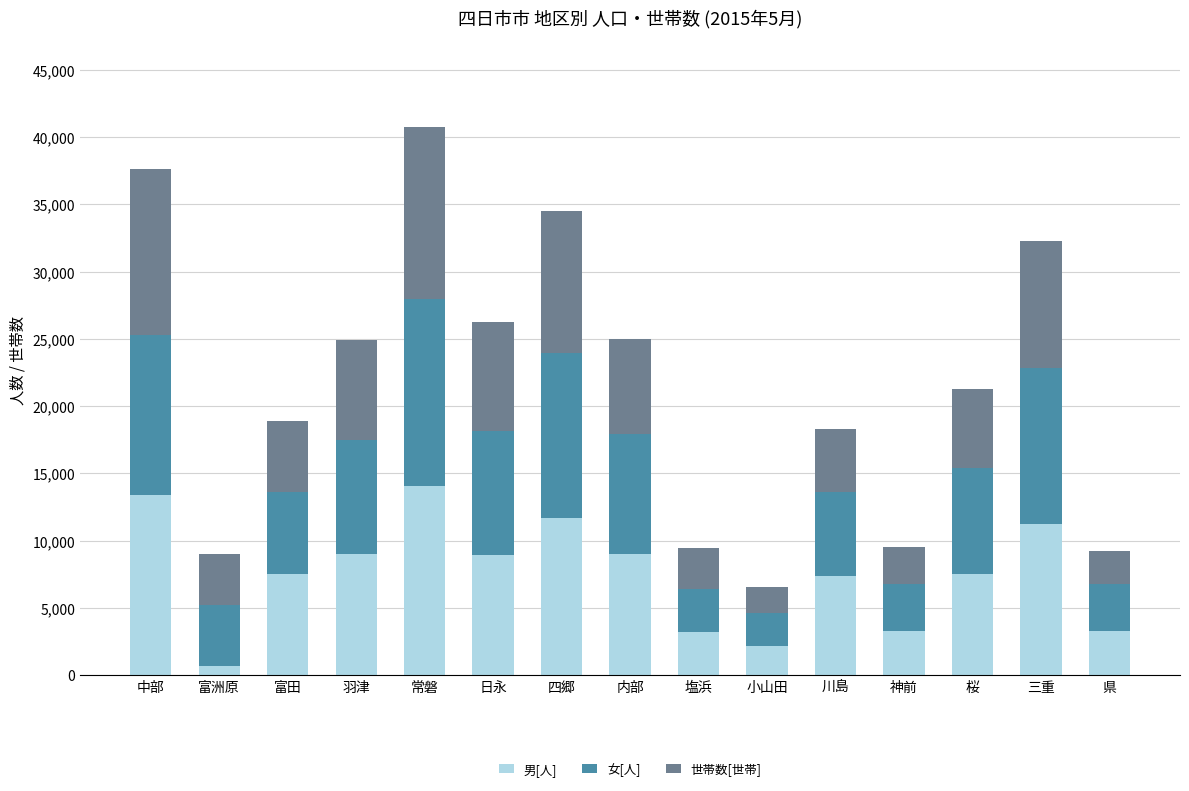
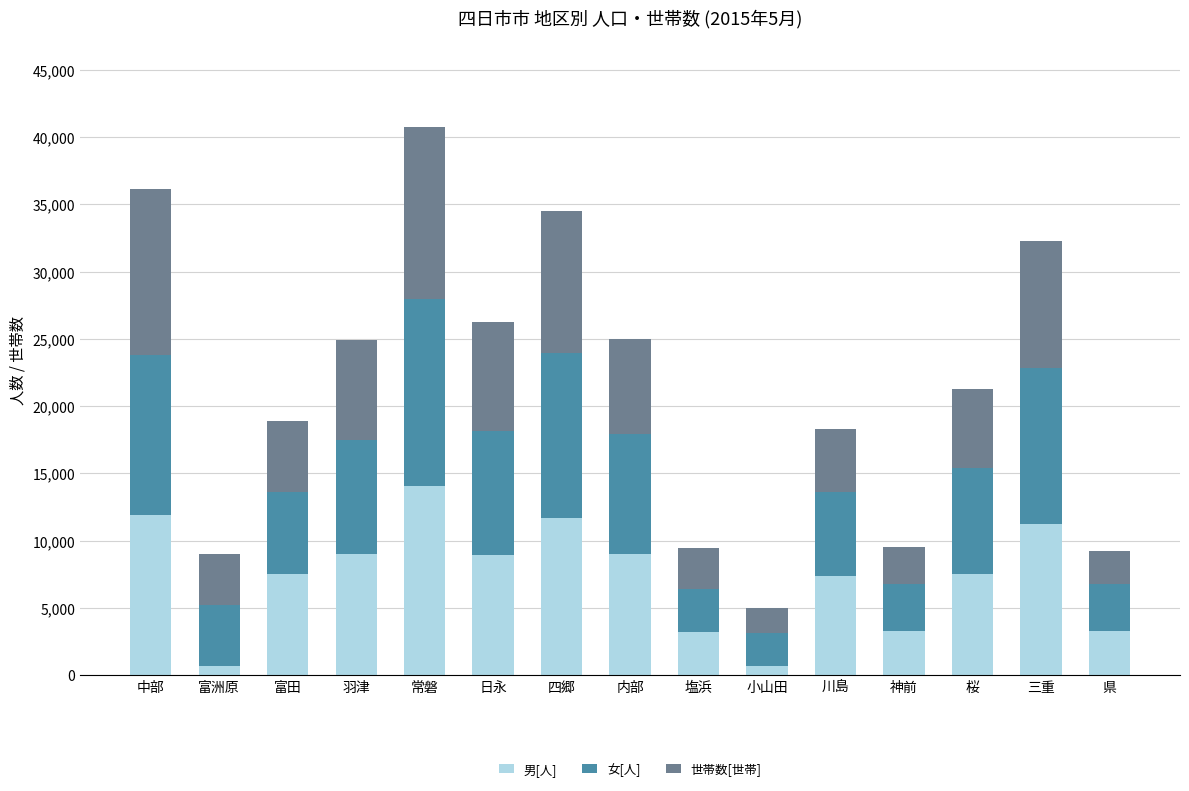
  {
    "男[人]": {
-     "中部": "13,400",
+     "中部": "11,900",
      "富洲原": "700",
      "富田": "7,500",
      "羽津": "9,000",
      "常磐": "14,000",
      "日永": "9,000",
      "四郷": "11,700",
      "内部": "9,000",
      "塩浜": "3,200",
-     "小山田": "2,200",
+     "小山田": "700",
      "川島": "7,400",
      "神前": "3,300",
      "桜": "7,500",
      "三重": "11,300",
      "県": "3,300"
    }
  }
